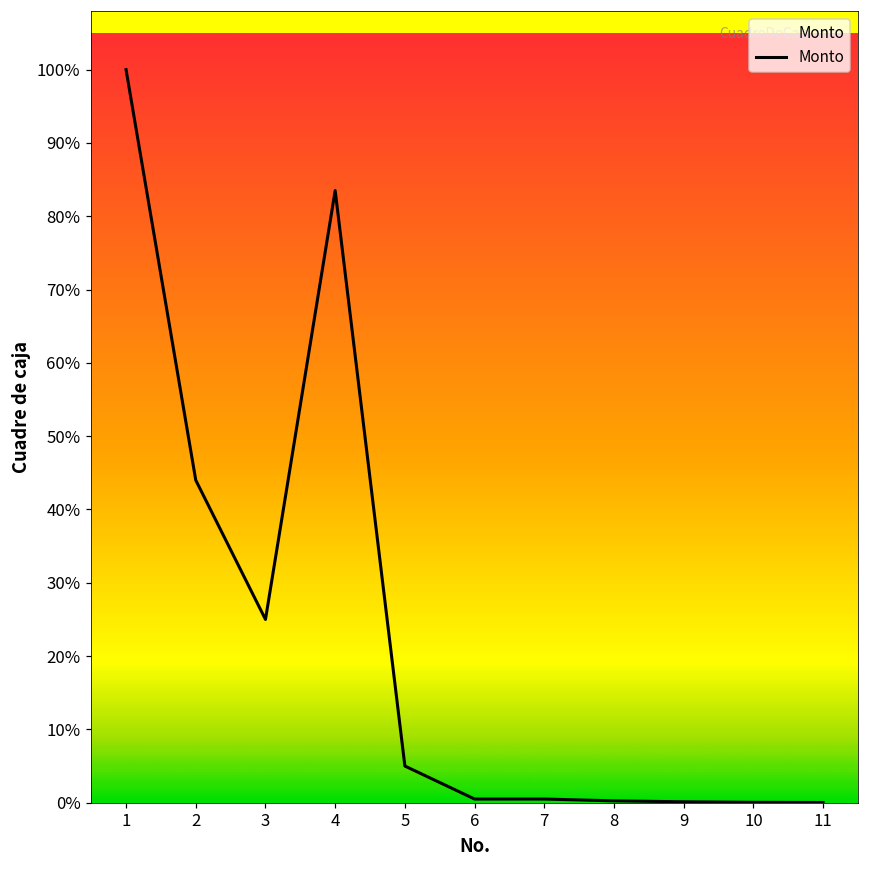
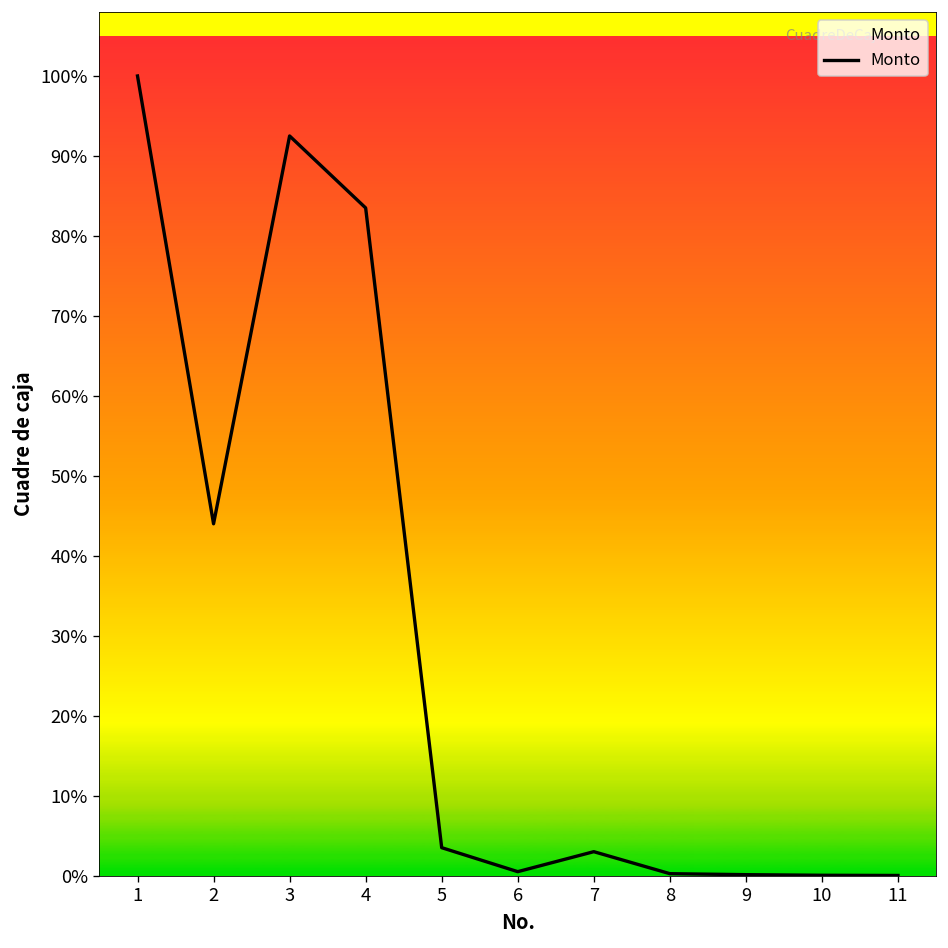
  {
    "1": "100%",
    "2": "44%",
-   "3": "25%",
+   "3": "93%",
    "4": "84%",
-   "5": "5%",
+   "5": "4%",
    "6": "1%",
-   "7": "1%",
+   "7": "3%",
    "8": "0%",
    "9": "0%",
    "10": "0%",
    "11": "0%"
  }
